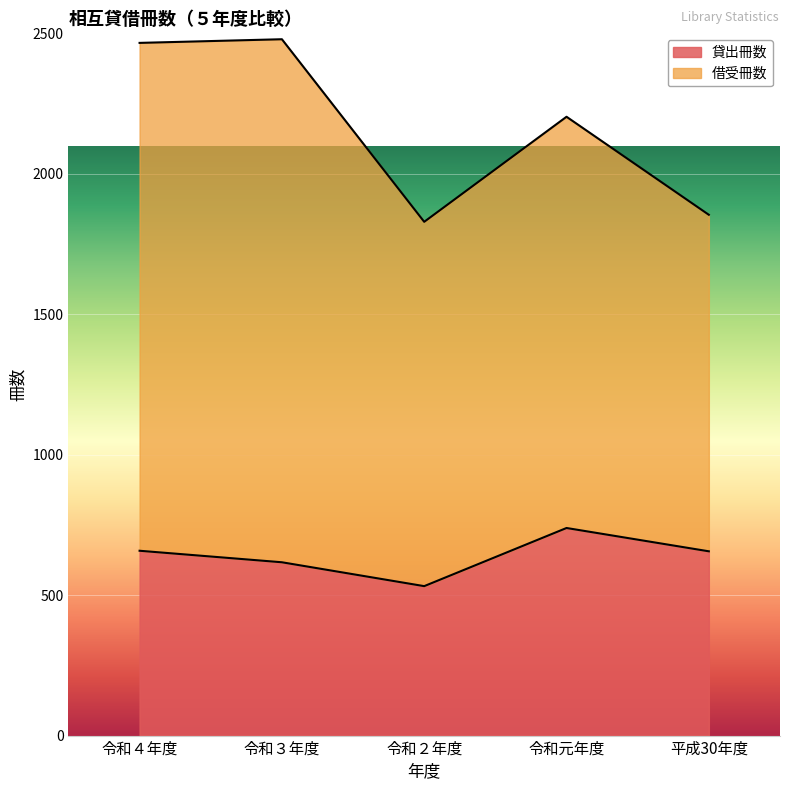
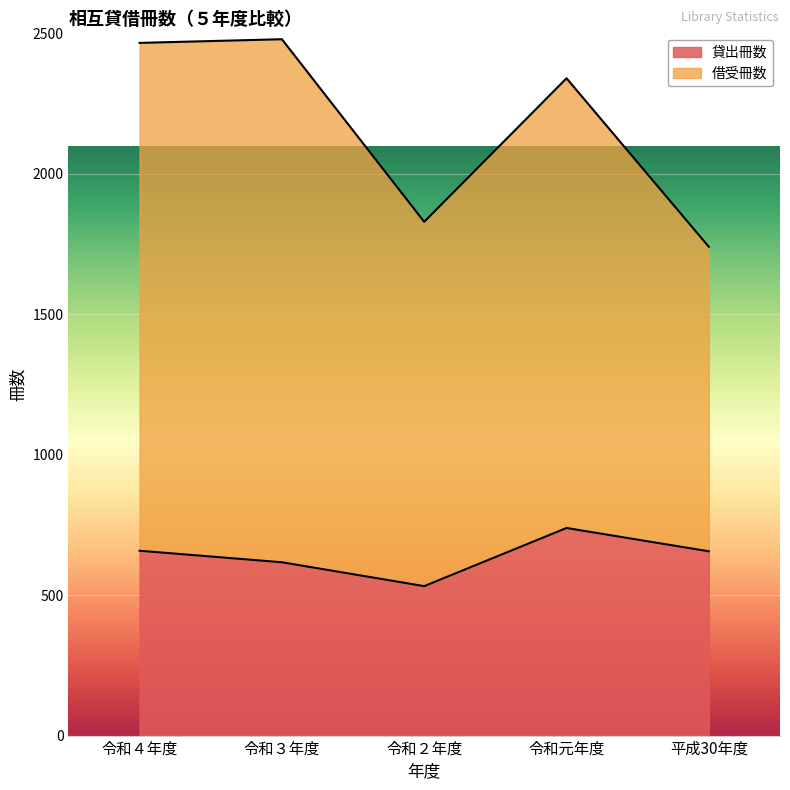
  {
    "貸出冊数": {
      "令和４年度": 660,
      "令和３年度": 620,
      "令和２年度": 530,
      "令和元年度": 740,
      "平成30年度": 660
    },
    "借受冊数": {
      "令和４年度": 1810,
      "令和３年度": 1860,
      "令和２年度": 1300,
-     "令和元年度": 1460,
-     "平成30年度": 1200
+     "令和元年度": 1600,
+     "平成30年度": 1080
    }
  }
